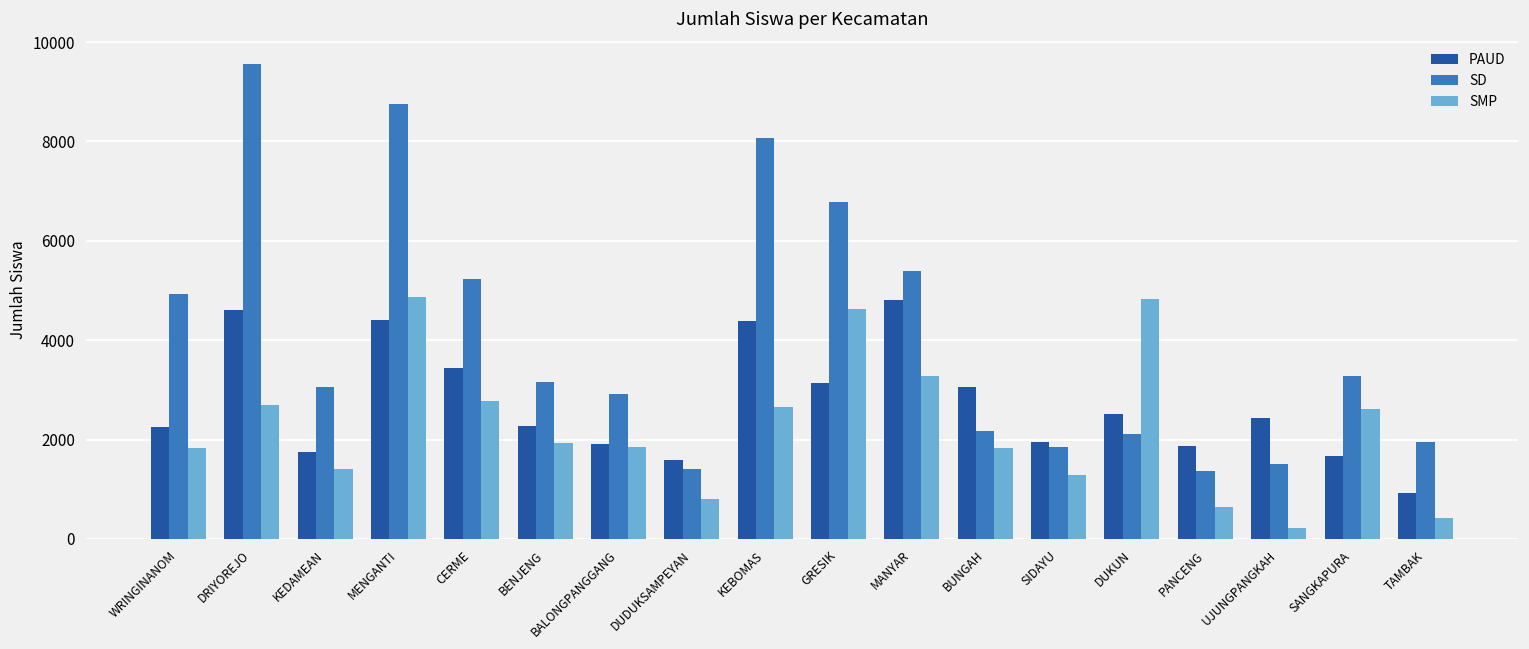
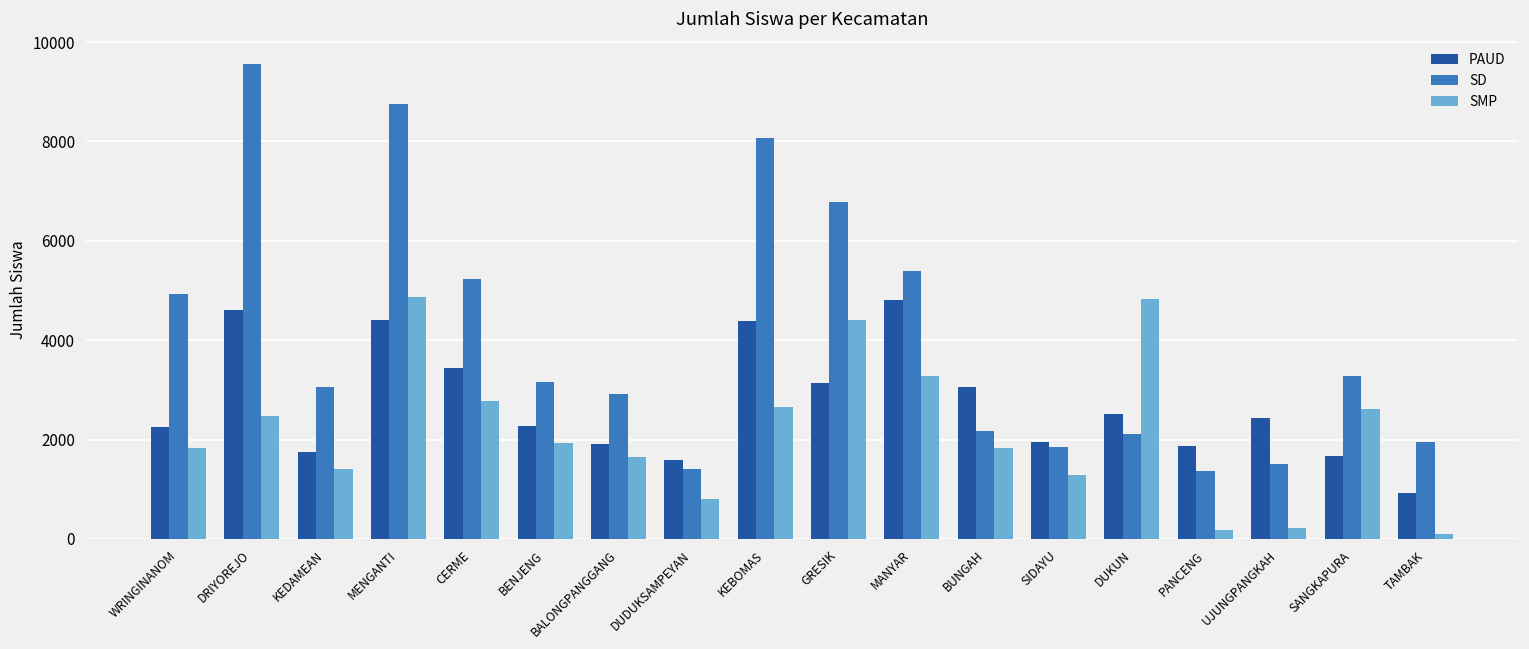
  {
    "SMP": {
      "WRINGINANOM": 1800,
-     "DRIYOREJO": 2700,
+     "DRIYOREJO": 2500,
      "KEDAMEAN": 1400,
      "MENGANTI": 4900,
      "CERME": 2800,
      "BENJENG": 1900,
-     "BALONGPANGGANG": 1900,
+     "BALONGPANGGANG": 1600,
      "DUDUKSAMPEYAN": 800,
      "KEBOMAS": 2700,
-     "GRESIK": 4600,
+     "GRESIK": 4400,
      "MANYAR": 3300,
      "BUNGAH": 1800,
      "SIDAYU": 1300,
      "DUKUN": 4800,
-     "PANCENG": 600,
+     "PANCENG": 200,
      "UJUNGPANGKAH": 200,
      "SANGKAPURA": 2600,
-     "TAMBAK": 400
+     "TAMBAK": 100
    }
  }
